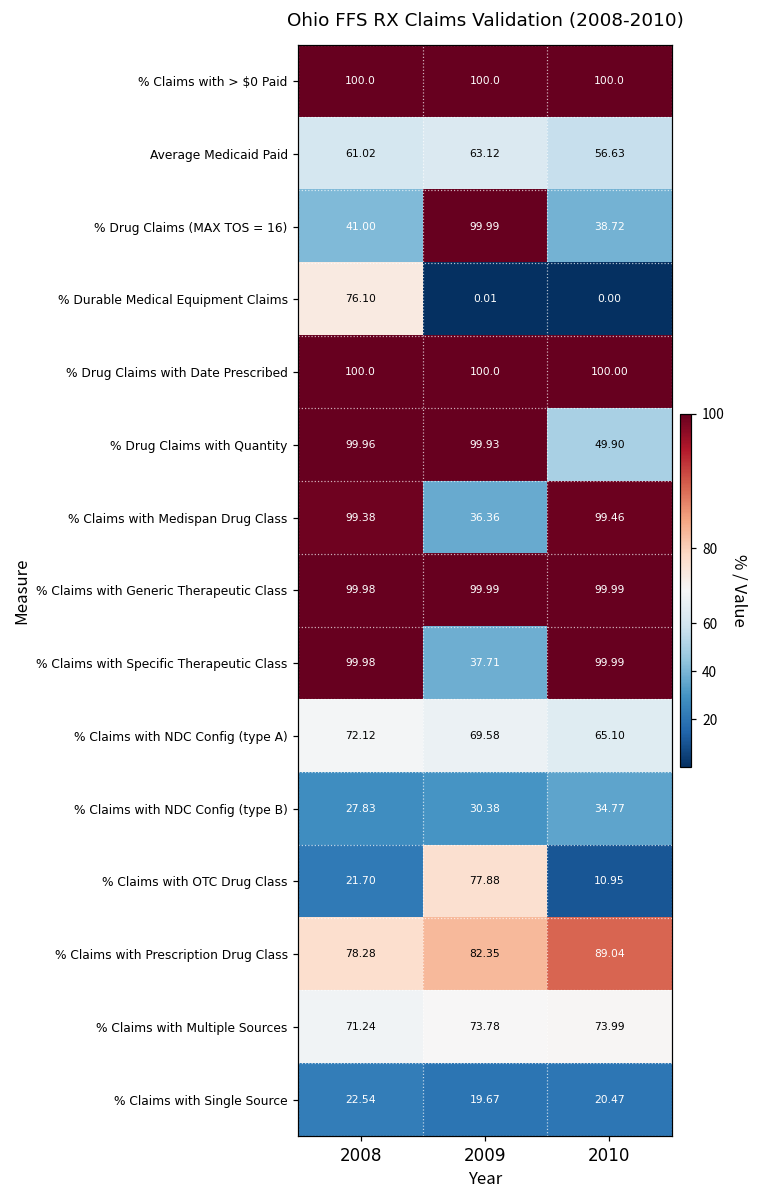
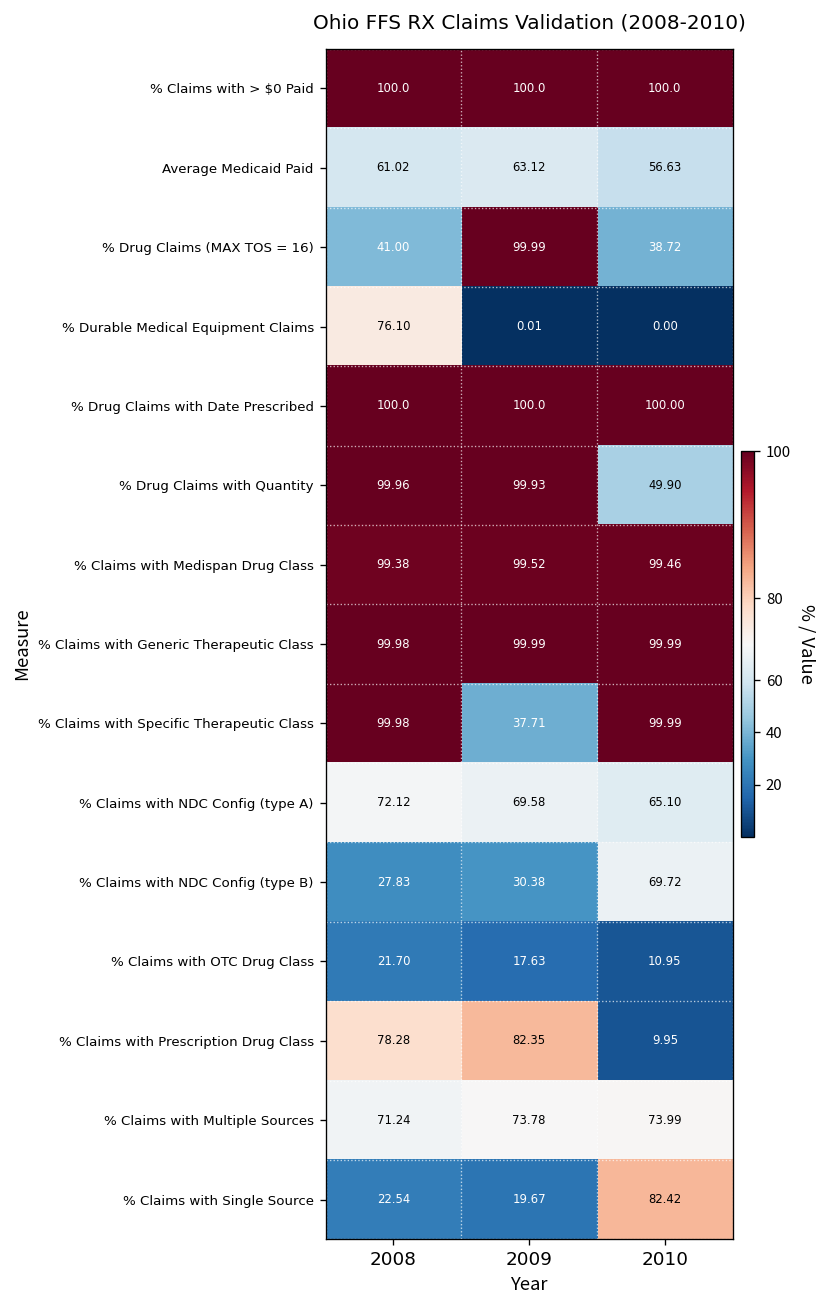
  {
    "% Claims with > $0 Paid": {
      "2008": 100.0,
      "2009": 100.0,
      "2010": 100.0
    },
    "Average Medicaid Paid": {
      "2008": 61.02,
      "2009": 63.12,
      "2010": 56.63
    },
    "% Drug Claims (MAX TOS = 16)": {
      "2008": 41.00,
      "2009": 99.99,
      "2010": 38.72
    },
    "% Durable Medical Equipment Claims": {
      "2008": 76.10,
      "2009": 0.01,
      "2010": 0.00
    },
    "% Drug Claims with Date Prescribed": {
      "2008": 100.0,
      "2009": 100.0,
      "2010": 100.00
    },
    "% Drug Claims with Quantity": {
      "2008": 99.96,
      "2009": 99.93,
      "2010": 49.90
    },
    "% Claims with Medispan Drug Class": {
      "2008": 99.38,
-     "2009": 36.36,
+     "2009": 99.52,
      "2010": 99.46
    },
    "% Claims with Generic Therapeutic Class": {
      "2008": 99.98,
      "2009": 99.99,
      "2010": 99.99
    },
    "% Claims with Specific Therapeutic Class": {
      "2008": 99.98,
      "2009": 37.71,
      "2010": 99.99
    },
    "% Claims with NDC Config (type A)": {
      "2008": 72.12,
      "2009": 69.58,
      "2010": 65.10
    },
    "% Claims with NDC Config (type B)": {
      "2008": 27.83,
      "2009": 30.38,
-     "2010": 34.77
+     "2010": 69.72
    },
    "% Claims with OTC Drug Class": {
      "2008": 21.70,
-     "2009": 77.88,
+     "2009": 17.63,
      "2010": 10.95
    },
    "% Claims with Prescription Drug Class": {
      "2008": 78.28,
      "2009": 82.35,
-     "2010": 89.04
+     "2010": 9.95
    },
    "% Claims with Multiple Sources": {
      "2008": 71.24,
      "2009": 73.78,
      "2010": 73.99
    },
    "% Claims with Single Source": {
      "2008": 22.54,
      "2009": 19.67,
-     "2010": 20.47
+     "2010": 82.42
    }
  }
